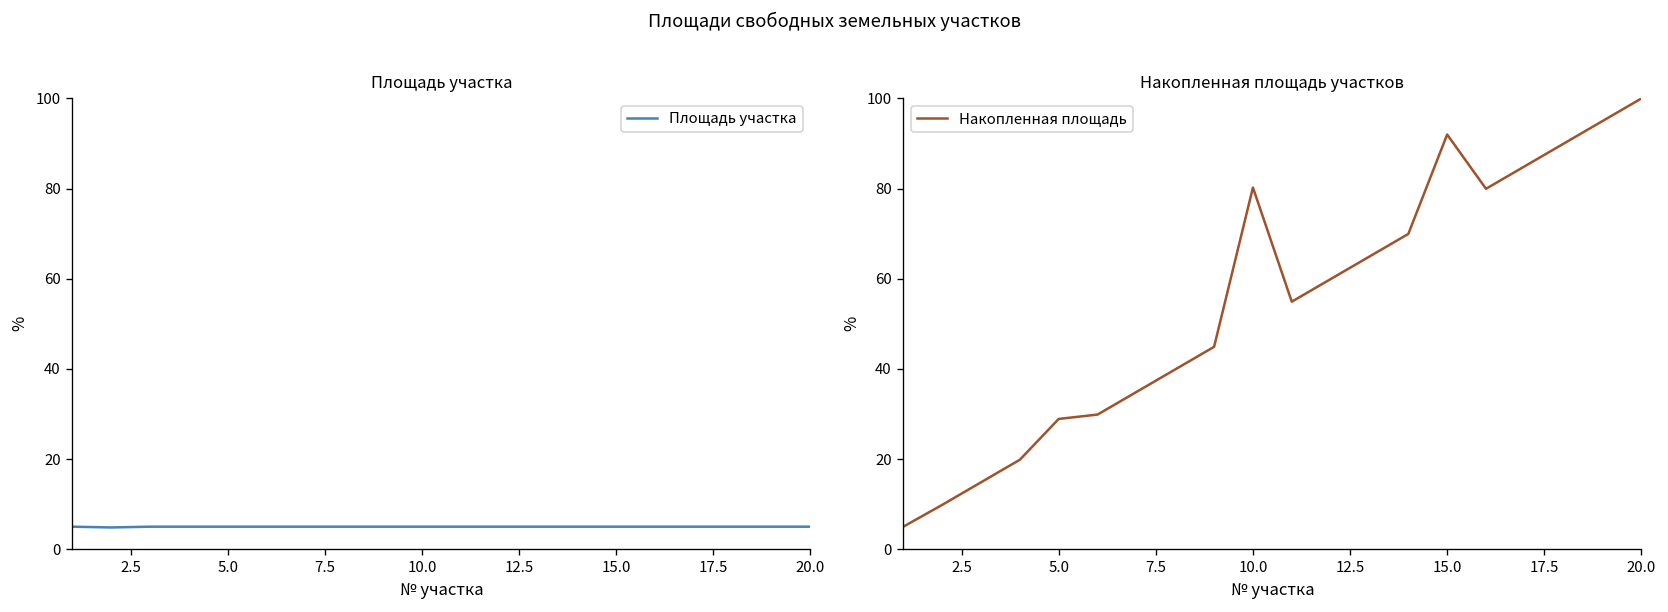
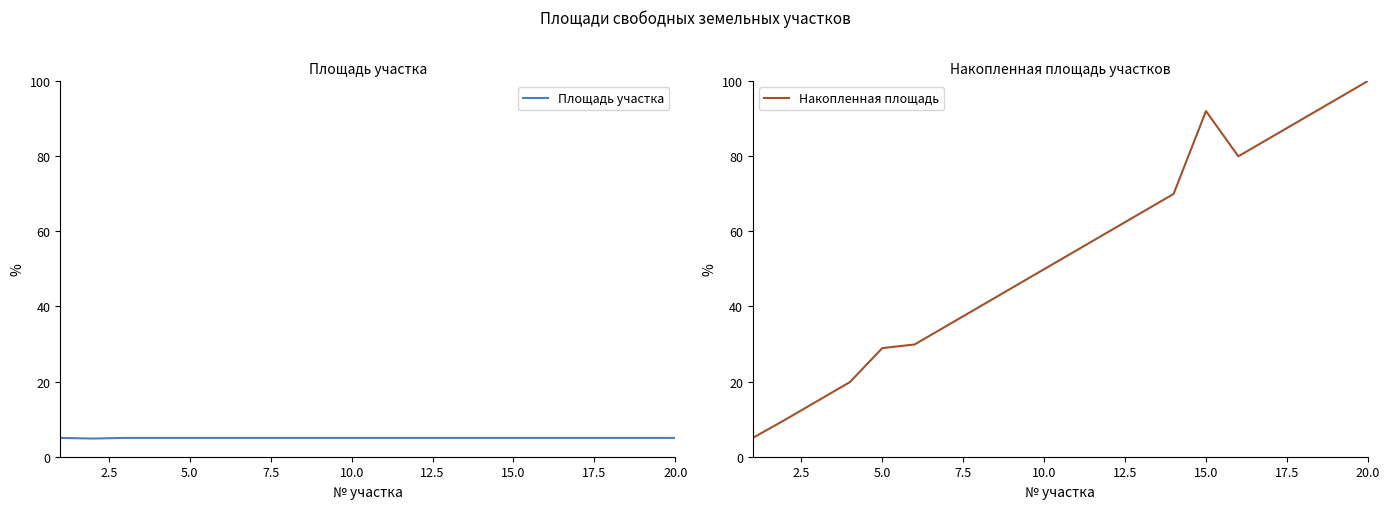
  {
    "Площадь участка": {
      "5.0": 5,
      "10.0": 5,
      "15.0": 5,
      "20.0": 5
    },
    "Накопленная площадь участков": {
      "5.0": 29,
-     "10.0": 80,
+     "10.0": 50,
      "15.0": 92,
      "20.0": 100
    }
  }
